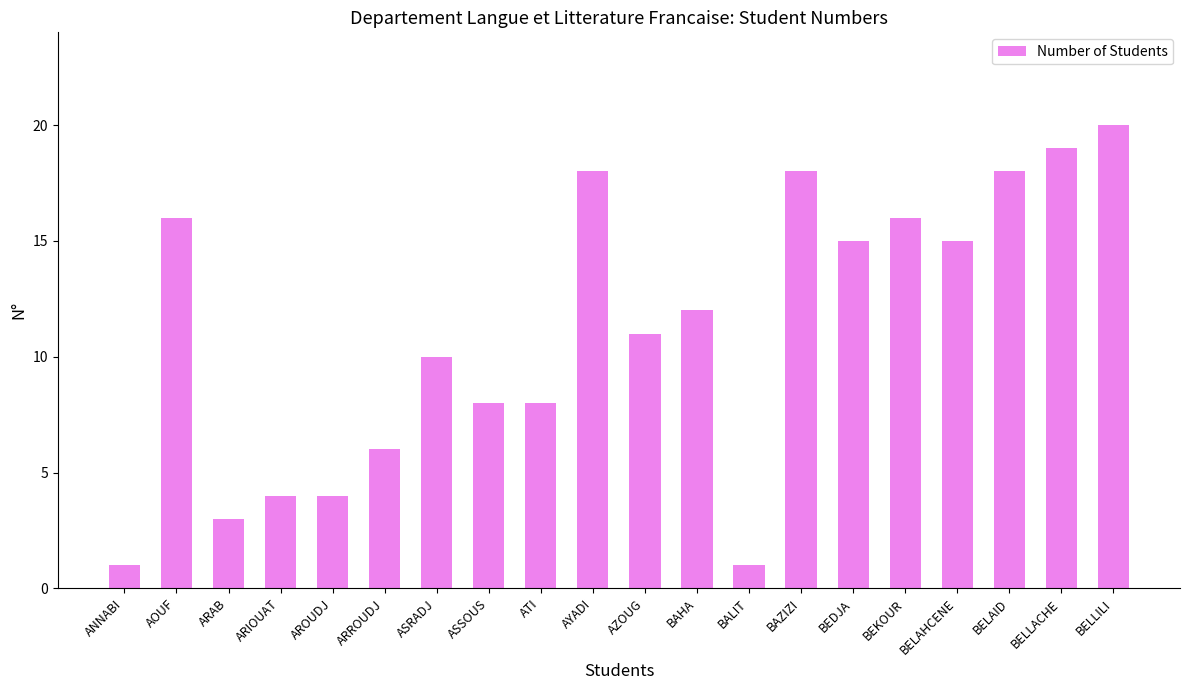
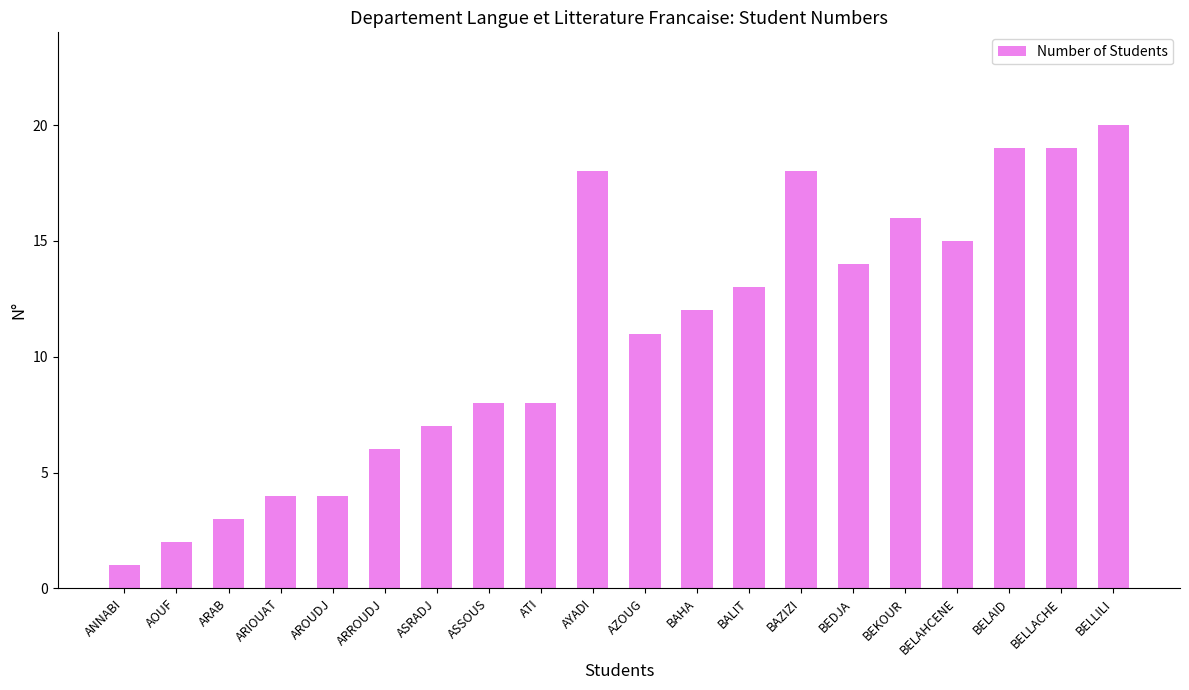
  {
    "ANNABI": 1,
-   "AOUF": 16,
+   "AOUF": 2,
    "ARAB": 3,
    "ARIOUAT": 4,
    "AROUDJ": 4,
    "ARROUDJ": 6,
-   "ASRADJ": 10,
+   "ASRADJ": 7,
    "ASSOUS": 8,
    "ATI": 8,
    "AYADI": 18,
    "AZOUG": 11,
    "BAHA": 12,
-   "BALIT": 1,
+   "BALIT": 13,
    "BAZIZI": 18,
-   "BEDJA": 15,
+   "BEDJA": 14,
    "BEKOUR": 16,
    "BELAHCENE": 15,
-   "BELAID": 18,
+   "BELAID": 19,
    "BELLACHE": 19,
    "BELLILI": 20
  }
